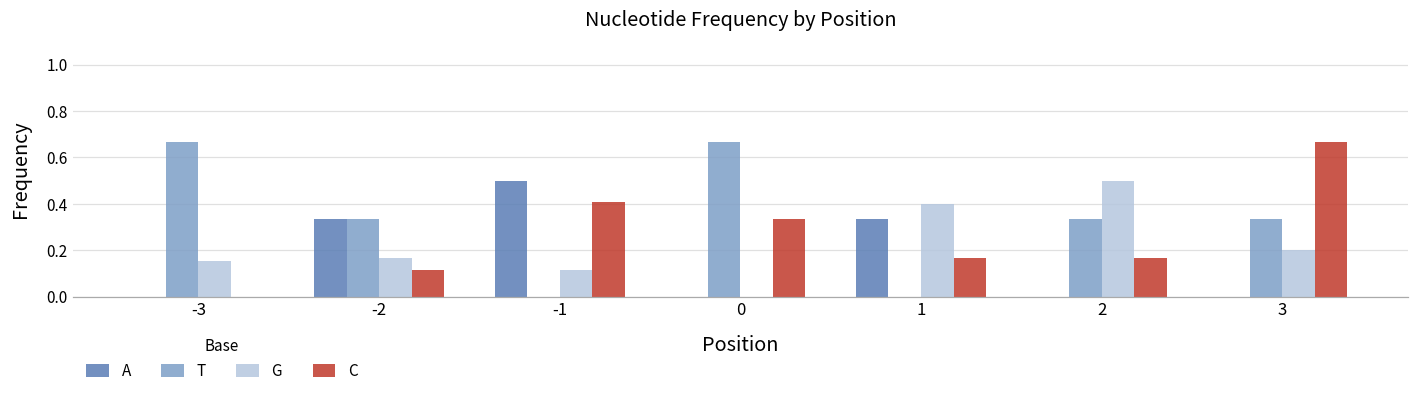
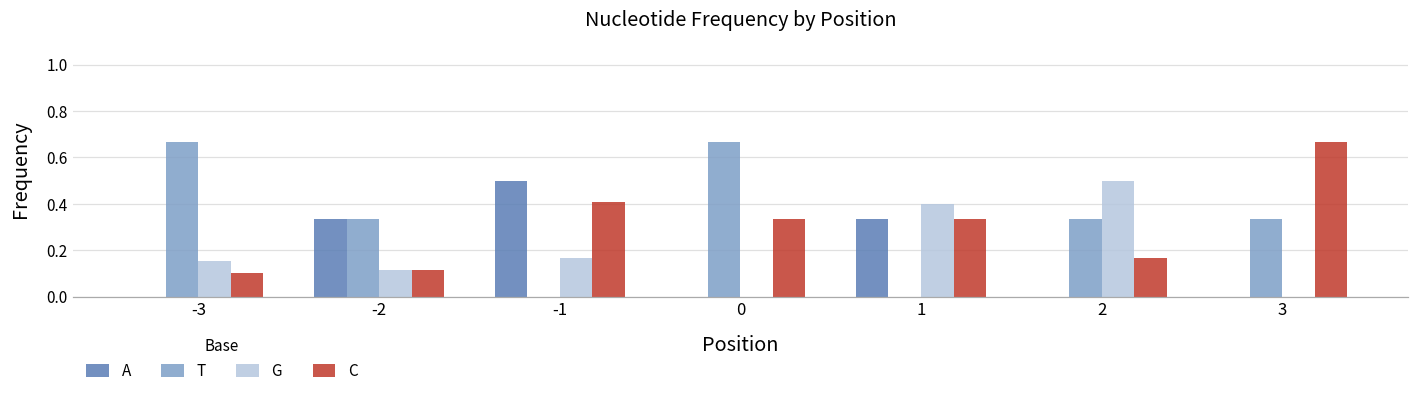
  {
    "G": {
      "-3": 0.15,
-     "-2": 0.17,
-     "-1": 0.12,
+     "-2": 0.12,
+     "-1": 0.17,
      "0": 0.00,
      "1": 0.40,
      "2": 0.50,
-     "3": 0.2
+     "3": 0.0
    },
    "C": {
-     "-3": 0.0,
+     "-3": 0.1,
      "-2": 0.11,
      "-1": 0.41,
      "0": 0.33,
-     "1": 0.17,
+     "1": 0.34,
      "2": 0.17,
      "3": 0.67
    }
  }
